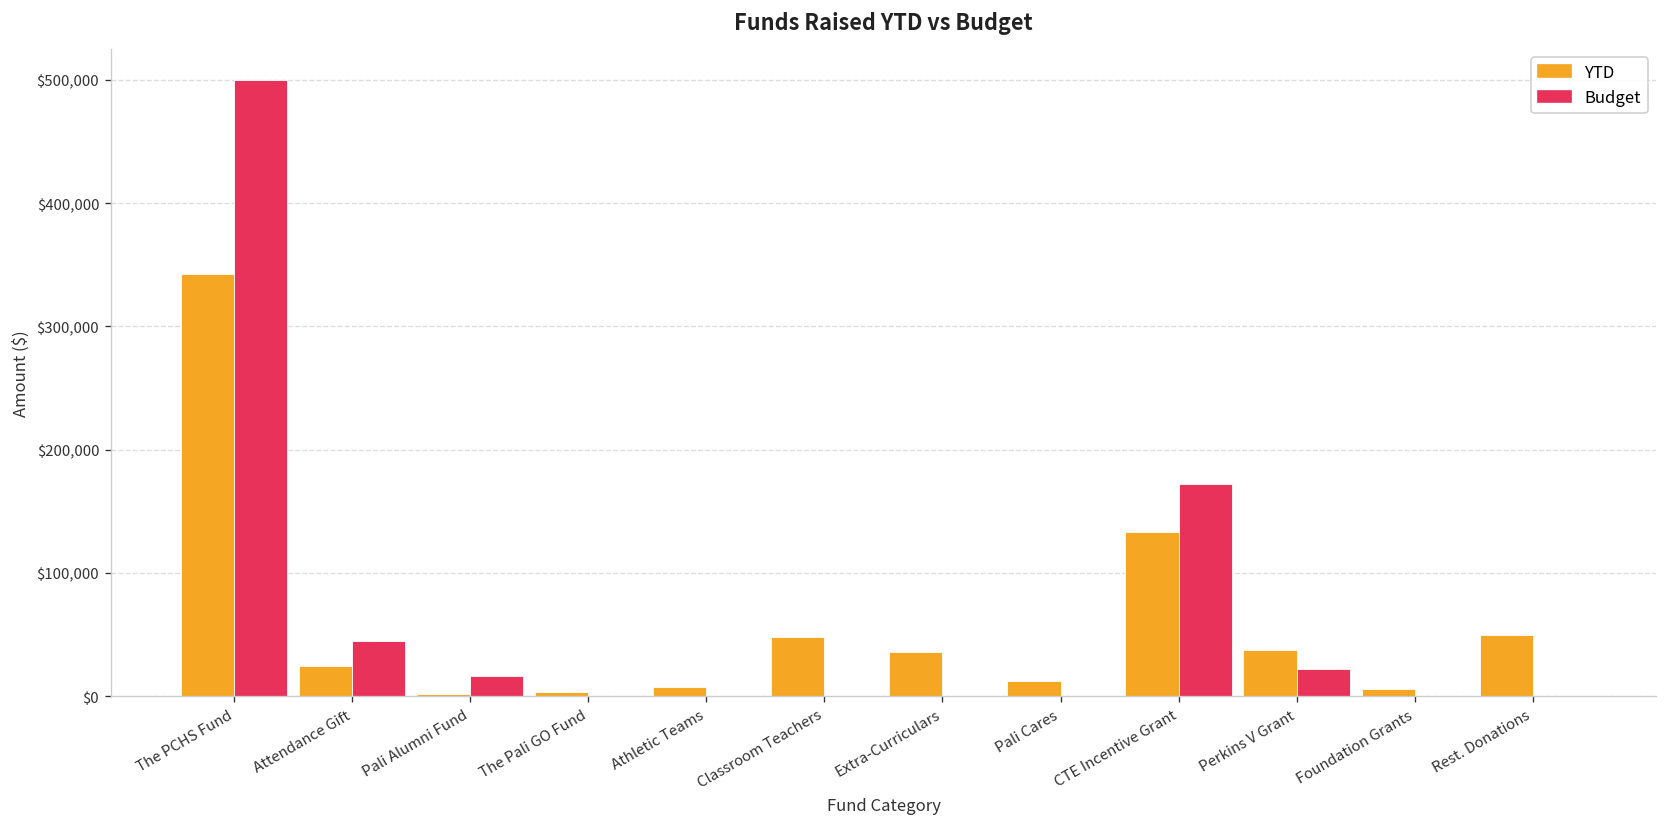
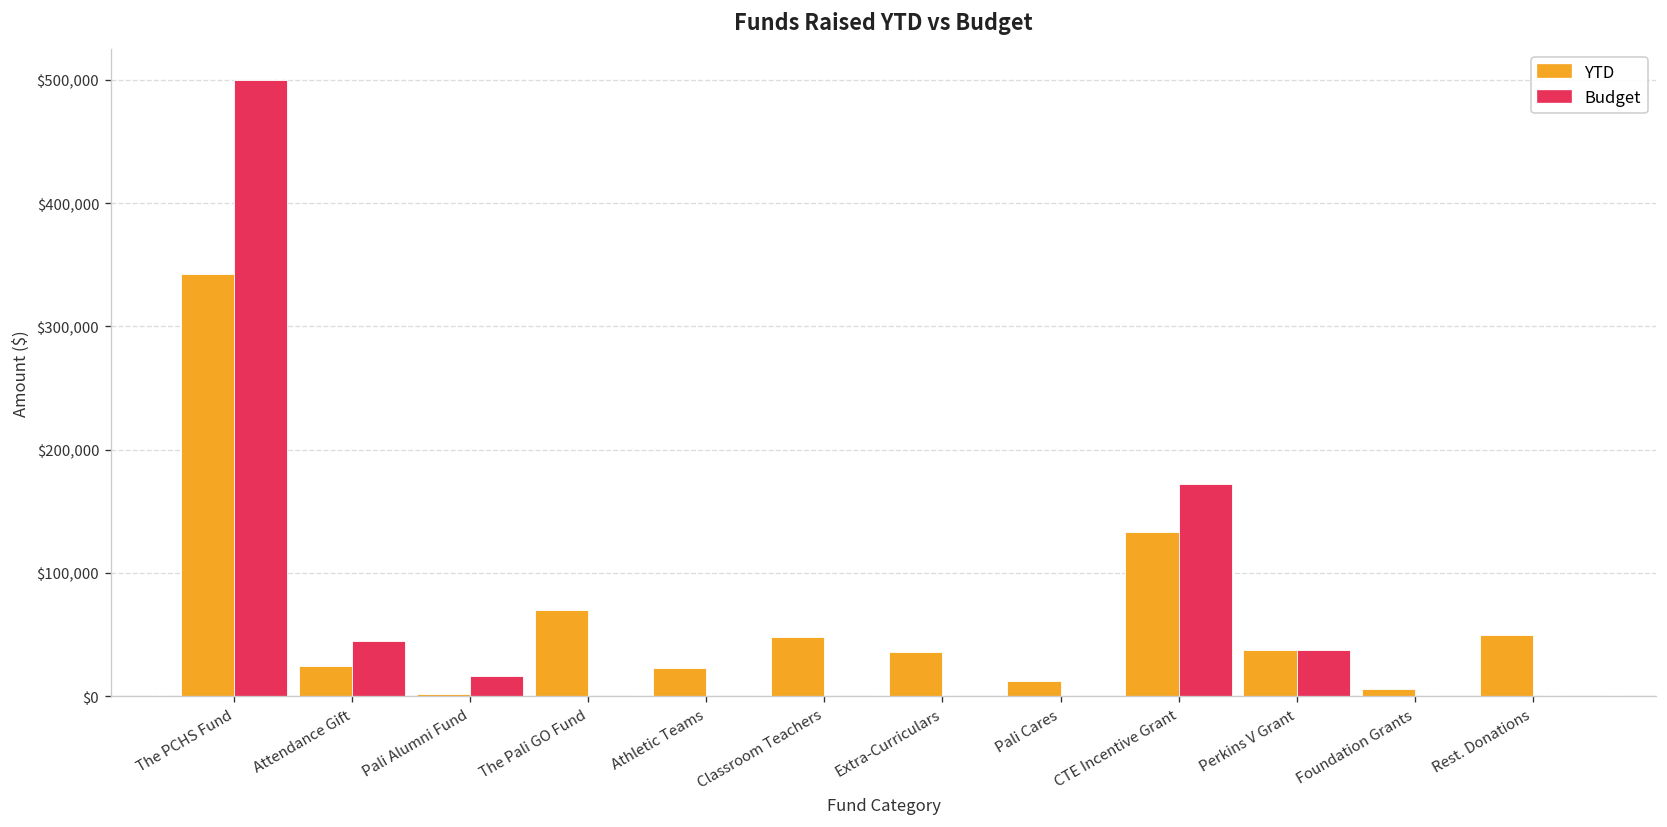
  {
    "YTD": {
      "The PCHS Fund": "$342,000",
      "Attendance Gift": "$24,000",
-     "The Pali GO Fund": "$3,000",
-     "Athletic Teams": "$8,000",
+     "The Pali GO Fund": "$70,000",
+     "Athletic Teams": "$23,000",
      "Classroom Teachers": "$48,000",
      "Extra-Curriculars": "$35,000",
      "Pali Cares": "$12,000",
      "CTE Incentive Grant": "$133,000",
      "Perkins V Grant": "$37,000",
      "Foundation Grants": "$6,000",
      "Rest. Donations": "$49,000"
    },
    "Budget": {
      "The PCHS Fund": "$500,000",
      "Attendance Gift": "$44,000",
      "Pali Alumni Fund": "$16,000",
      "The Pali GO Fund": "$0",
      "Athletic Teams": "$0",
      "Classroom Teachers": "$0",
      "Extra-Curriculars": "$0",
      "Pali Cares": "$0",
      "CTE Incentive Grant": "$172,000",
-     "Perkins V Grant": "$22,000",
+     "Perkins V Grant": "$37,000",
      "Foundation Grants": "$0",
      "Rest. Donations": "$0"
    }
  }
